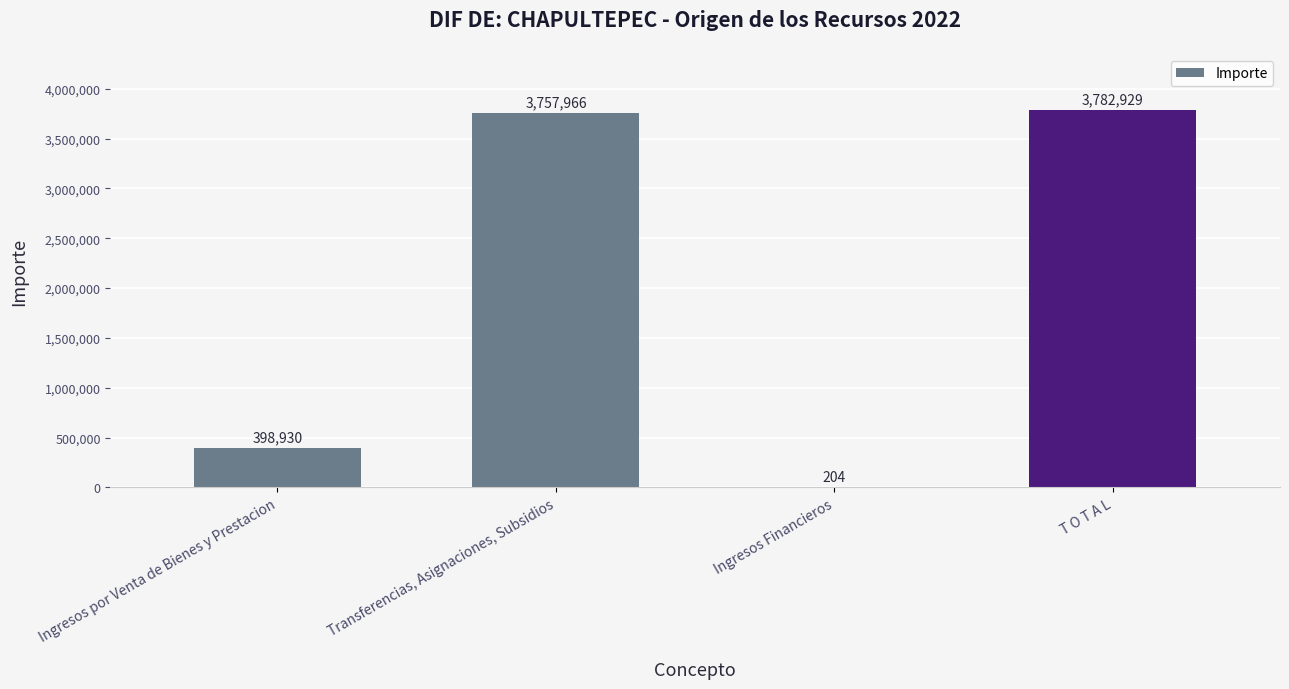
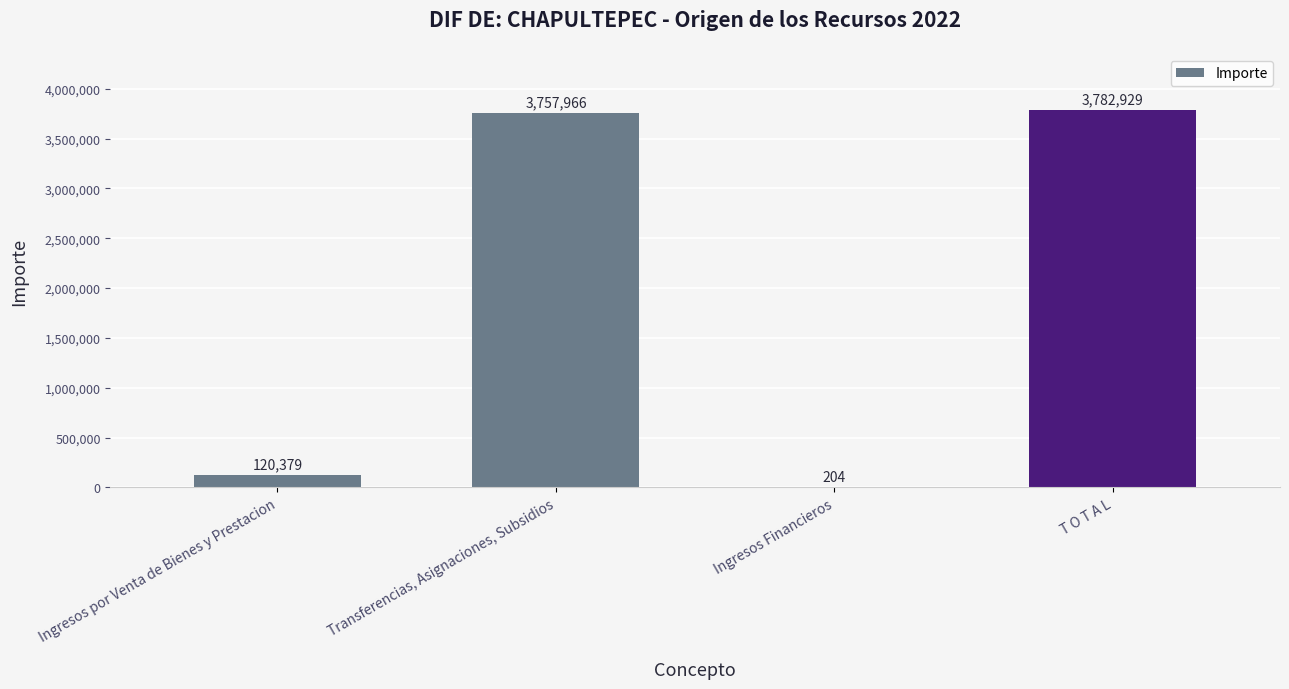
  {
-   "Ingresos por Venta de Bienes y Prestacion": "398,930",
+   "Ingresos por Venta de Bienes y Prestacion": "120,379",
    "Transferencias, Asignaciones, Subsidios": "3,757,966",
    "Ingresos Financieros": "204",
    "T O T A L": "3,782,929"
  }
